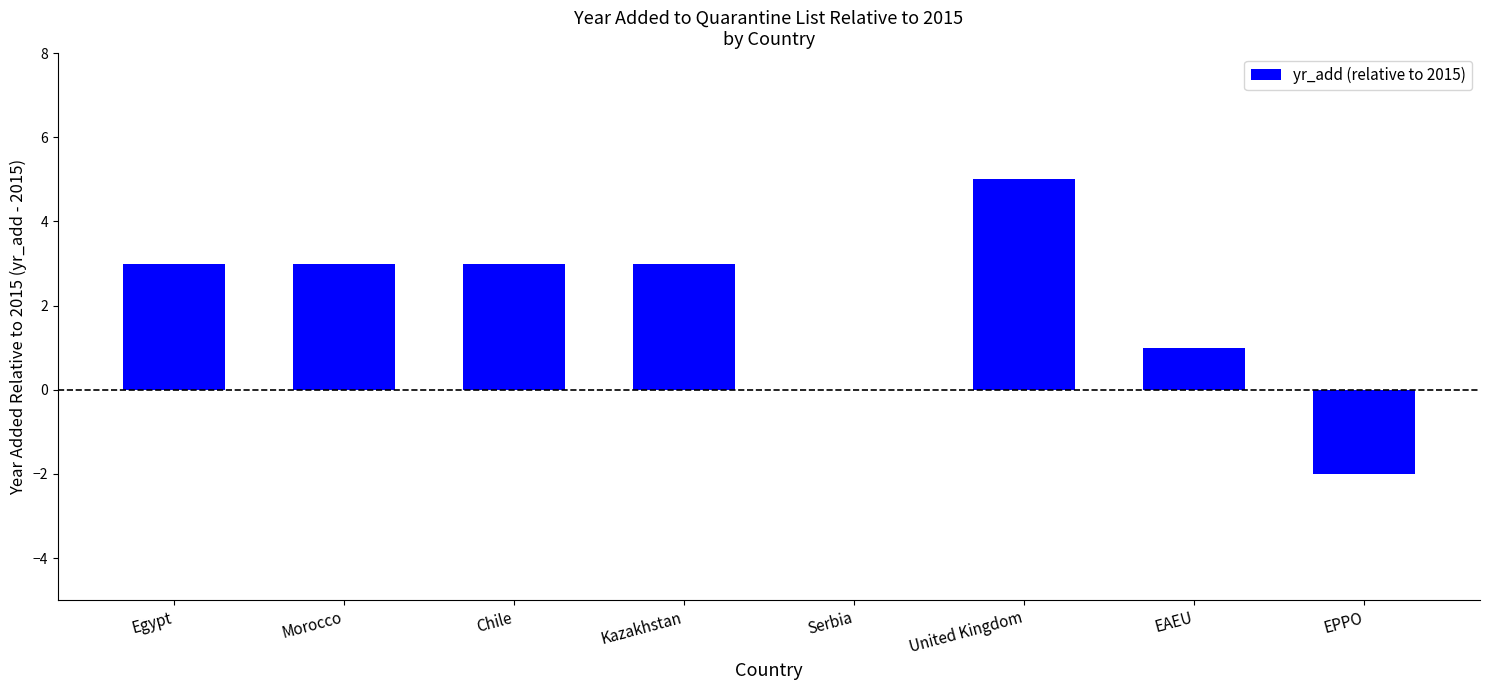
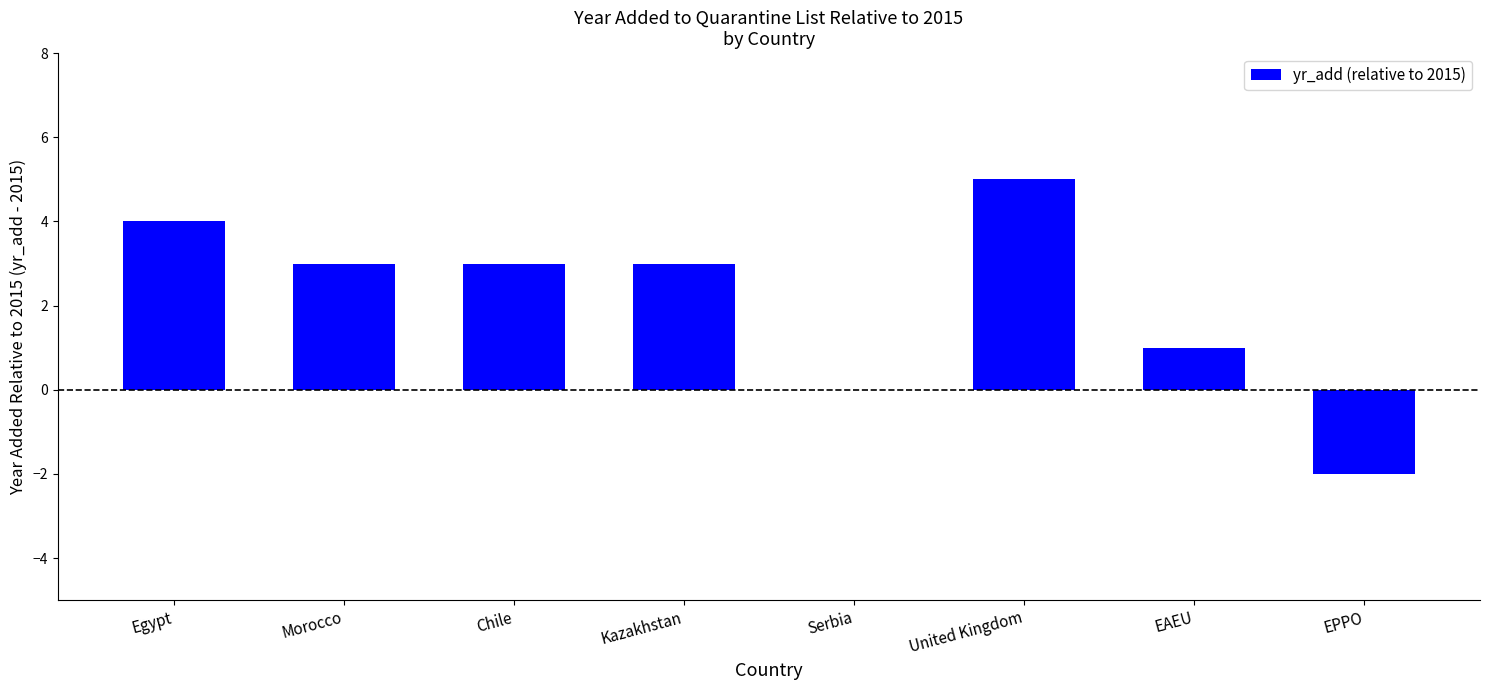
  {
-   "Egypt": 3.0,
+   "Egypt": 4.0,
    "Morocco": 3.0,
    "Chile": 3.0,
    "Kazakhstan": 3.0,
    "Serbia": 0.0,
    "United Kingdom": 5.0,
    "EAEU": 1.0,
    "EPPO": -2.0
  }
